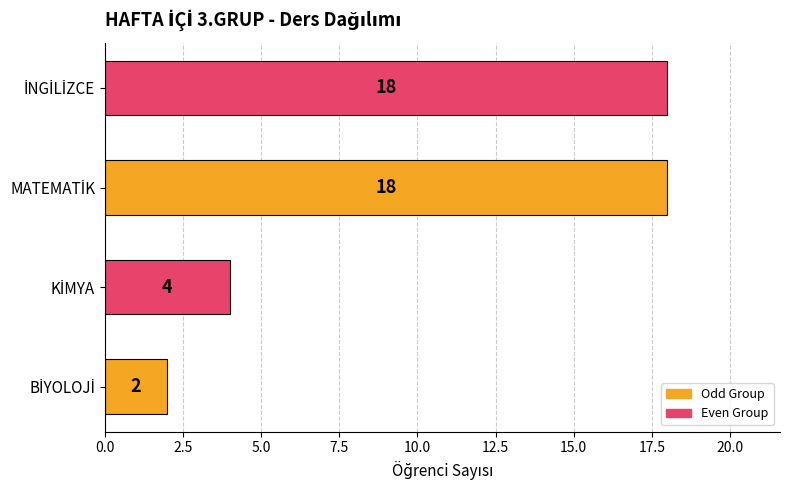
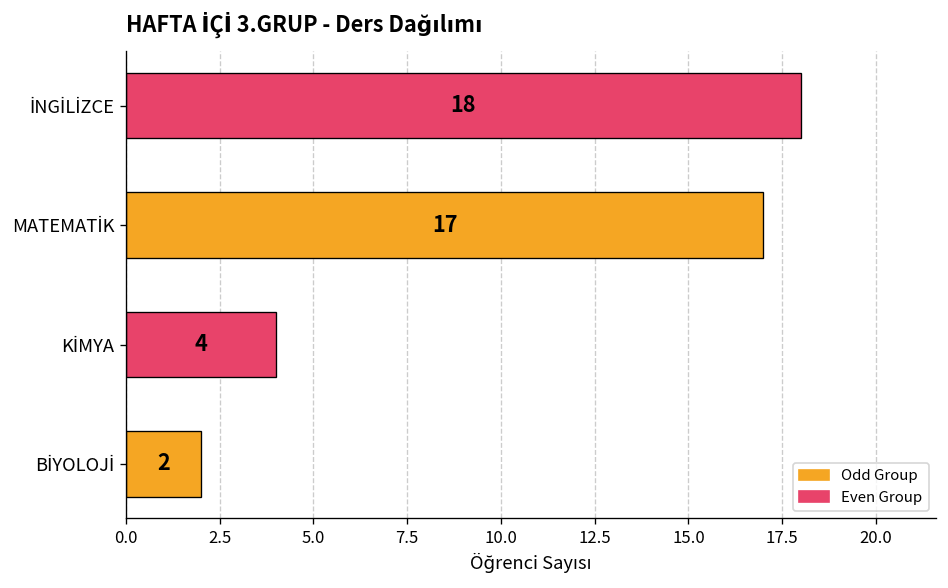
  {
    "İNGİLİZCE": 18,
-   "MATEMATİK": 18,
+   "MATEMATİK": 17,
    "KİMYA": 4,
    "BİYOLOJİ": 2
  }
